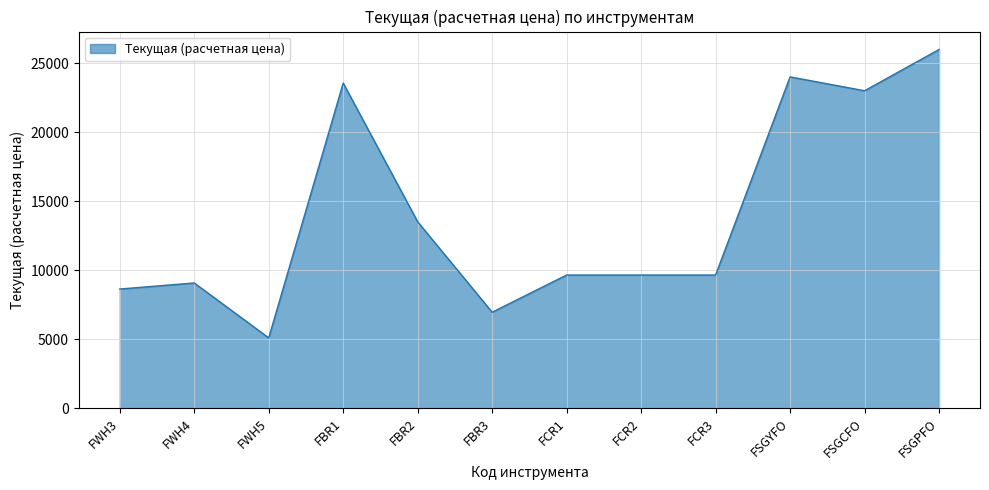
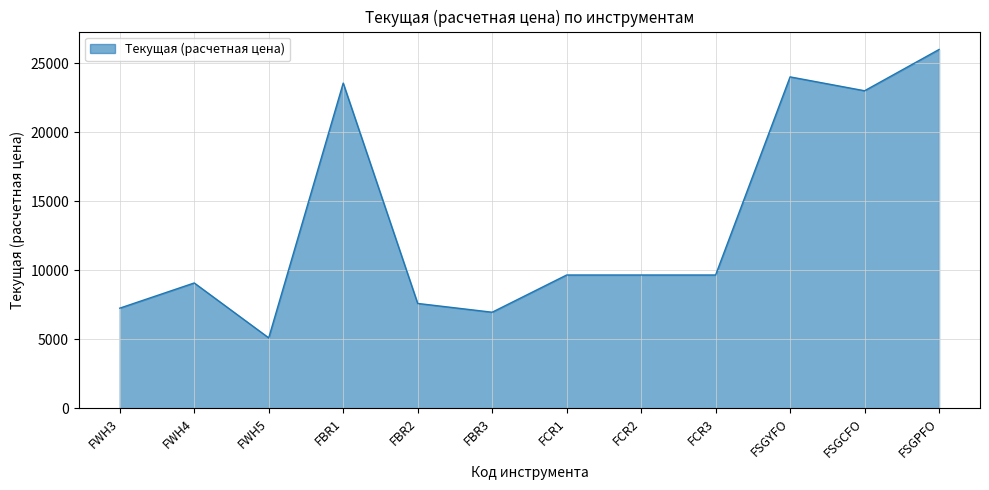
  {
-   "FWH3": 8600,
+   "FWH3": 7300,
    "FWH4": 9100,
    "FWH5": 5100,
    "FBR1": 23600,
-   "FBR2": 13500,
+   "FBR2": 7600,
    "FBR3": 7000,
    "FCR1": 9700,
    "FCR2": 9700,
    "FCR3": 9700,
    "FSGYFO": 24000,
    "FSGCFO": 23000,
    "FSGPFO": 26000
  }
